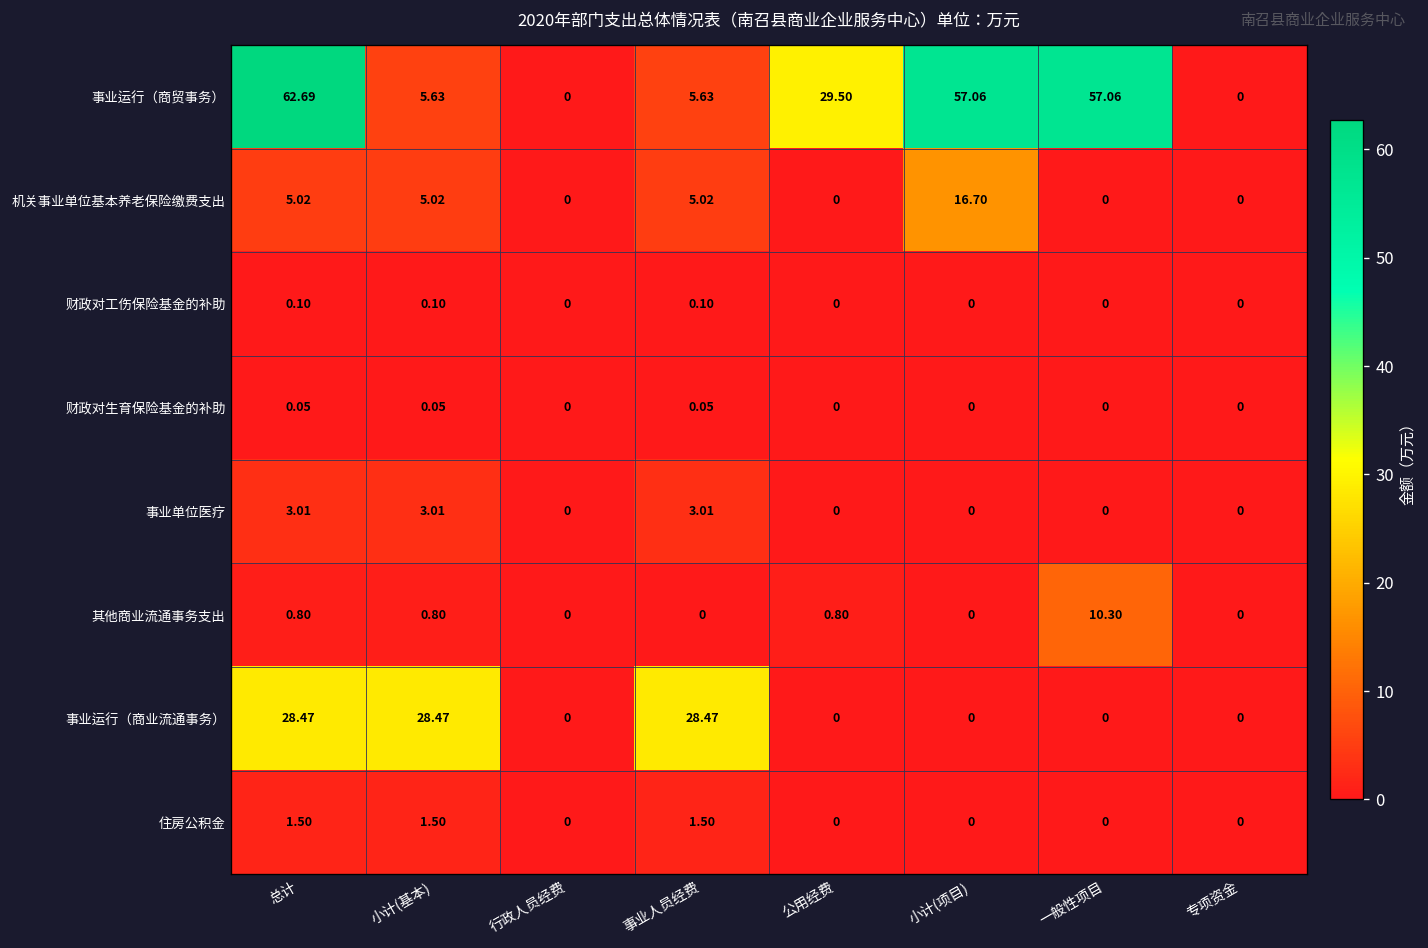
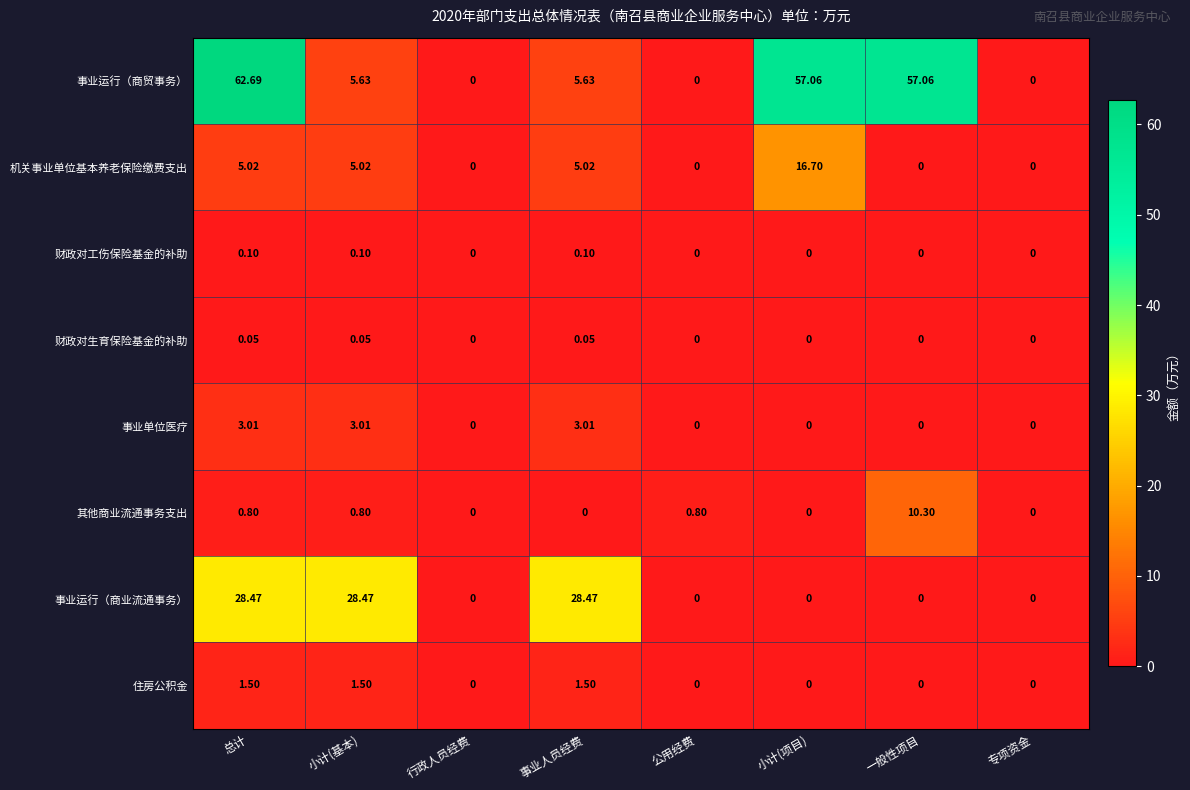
  {
    "事业运行（商贸事务）": {
      "总计": 62.69,
      "小计(基本)": 5.63,
      "行政人员经费": 0,
      "事业人员经费": 5.63,
-     "公用经费": 29.50,
+     "公用经费": 0,
      "小计(项目)": 57.06,
      "一般性项目": 57.06,
      "专项资金": 0
    },
    "机关事业单位基本养老保险缴费支出": {
      "总计": 5.02,
      "小计(基本)": 5.02,
      "行政人员经费": 0,
      "事业人员经费": 5.02,
      "公用经费": 0,
      "小计(项目)": 16.70,
      "一般性项目": 0,
      "专项资金": 0
    },
    "财政对工伤保险基金的补助": {
      "总计": 0.10,
      "小计(基本)": 0.10,
      "行政人员经费": 0,
      "事业人员经费": 0.10,
      "公用经费": 0,
      "小计(项目)": 0,
      "一般性项目": 0,
      "专项资金": 0
    },
    "财政对生育保险基金的补助": {
      "总计": 0.05,
      "小计(基本)": 0.05,
      "行政人员经费": 0,
      "事业人员经费": 0.05,
      "公用经费": 0,
      "小计(项目)": 0,
      "一般性项目": 0,
      "专项资金": 0
    },
    "事业单位医疗": {
      "总计": 3.01,
      "小计(基本)": 3.01,
      "行政人员经费": 0,
      "事业人员经费": 3.01,
      "公用经费": 0,
      "小计(项目)": 0,
      "一般性项目": 0,
      "专项资金": 0
    },
    "其他商业流通事务支出": {
      "总计": 0.80,
      "小计(基本)": 0.80,
      "行政人员经费": 0,
      "事业人员经费": 0,
      "公用经费": 0.80,
      "小计(项目)": 0,
      "一般性项目": 10.30,
      "专项资金": 0
    },
    "事业运行（商业流通事务）": {
      "总计": 28.47,
      "小计(基本)": 28.47,
      "行政人员经费": 0,
      "事业人员经费": 28.47,
      "公用经费": 0,
      "小计(项目)": 0,
      "一般性项目": 0,
      "专项资金": 0
    },
    "住房公积金": {
      "总计": 1.50,
      "小计(基本)": 1.50,
      "行政人员经费": 0,
      "事业人员经费": 1.50,
      "公用经费": 0,
      "小计(项目)": 0,
      "一般性项目": 0,
      "专项资金": 0
    }
  }
